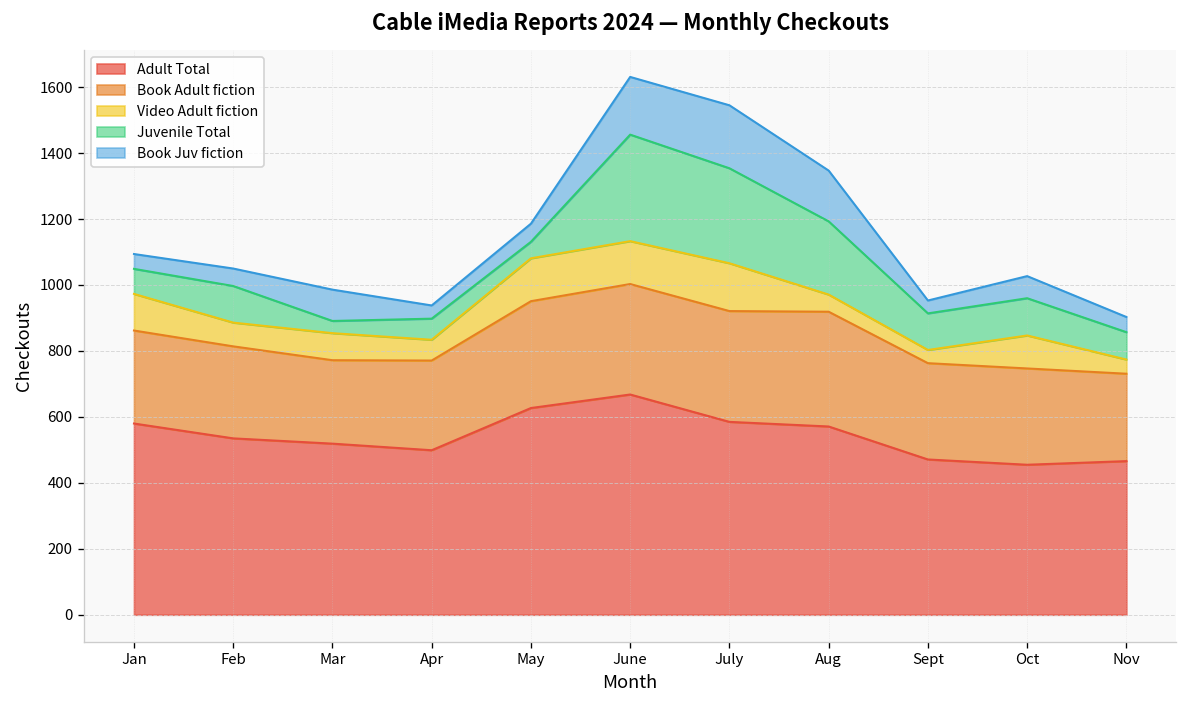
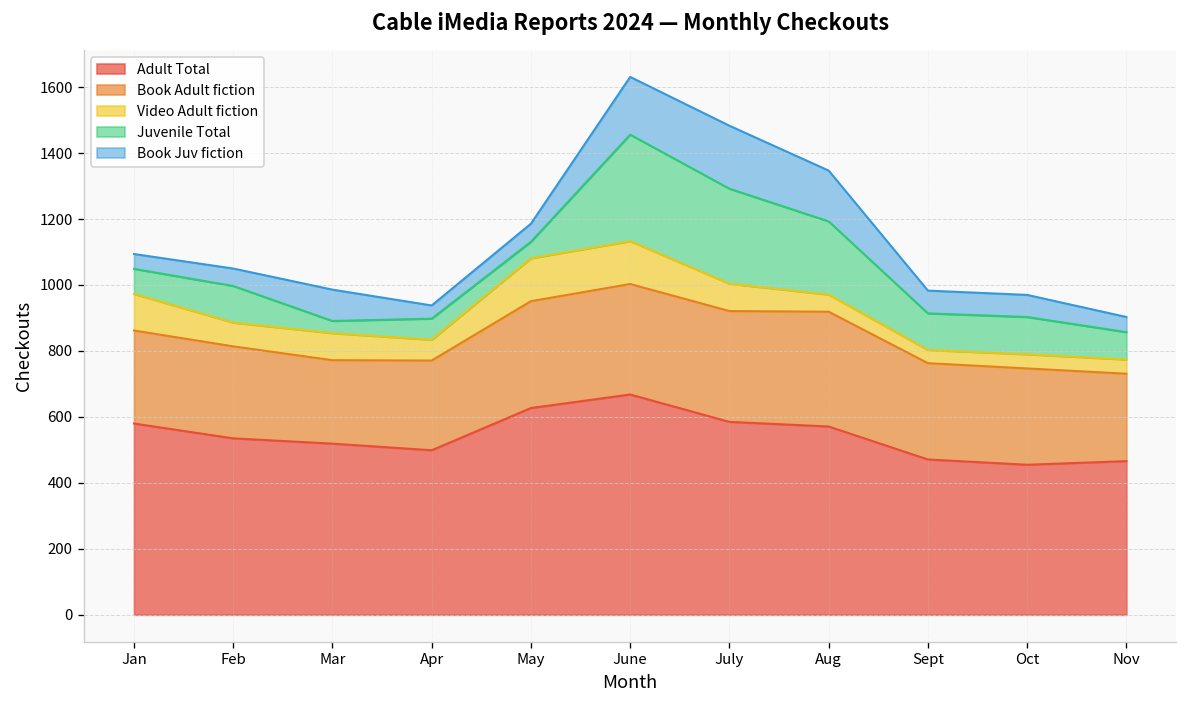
  {
    "Video Adult fiction": {
      "Jan": 110,
      "Feb": 70,
      "Mar": 80,
      "Apr": 60,
      "May": 130,
      "June": 130,
-     "July": 150,
+     "July": 80,
      "Aug": 50,
      "Sept": 40,
-     "Oct": 100,
+     "Oct": 40,
      "Nov": 40
    },
    "Juvenile Total": {
      "Jan": 80,
      "Feb": 110,
      "Mar": 40,
      "Apr": 60,
      "May": 50,
      "June": 320,
      "July": 290,
      "Aug": 220,
      "Sept": 110,
      "Oct": 110,
      "Nov": 80
    },
    "Book Juv fiction": {
      "Jan": 50,
      "Feb": 50,
      "Mar": 100,
      "Apr": 40,
      "May": 60,
      "June": 180,
      "July": 190,
      "Aug": 150,
-     "Sept": 40,
+     "Sept": 70,
      "Oct": 70,
      "Nov": 50
    }
  }
